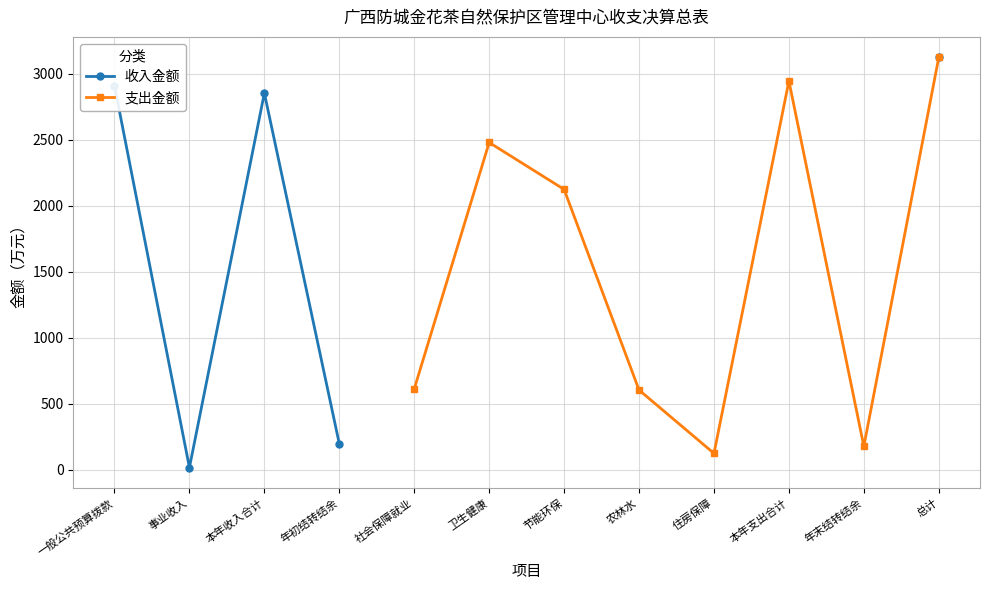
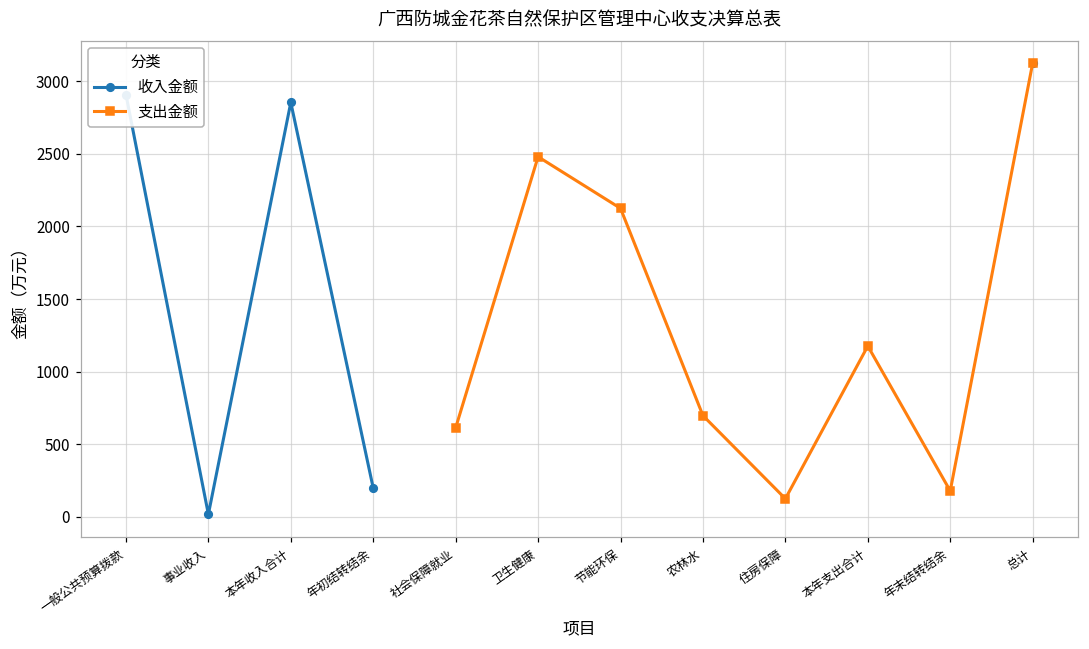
  {
    "收入金额": {
      "事业收入": 20,
      "本年收入合计": 2850,
      "年初结转结余": 200
    },
    "支出金额": {
      "社会保障就业": 610,
      "卫生健康": 2480,
      "节能环保": 2120,
-     "农林水": 600,
+     "农林水": 700,
      "住房保障": 130,
-     "本年支出合计": 2950,
+     "本年支出合计": 1180,
      "年末结转结余": 180
    }
  }
